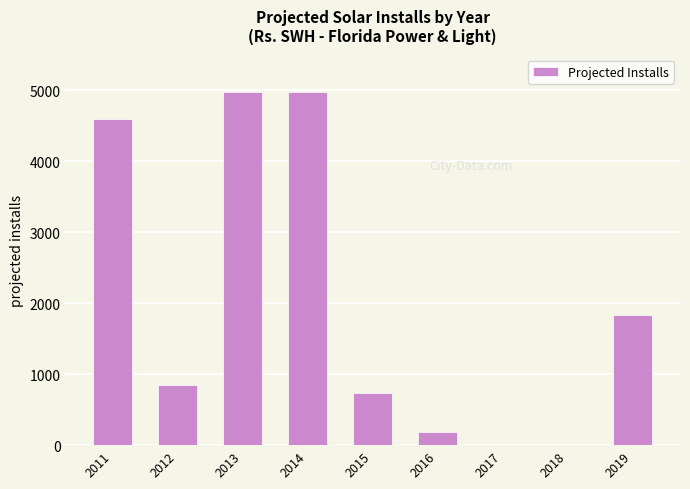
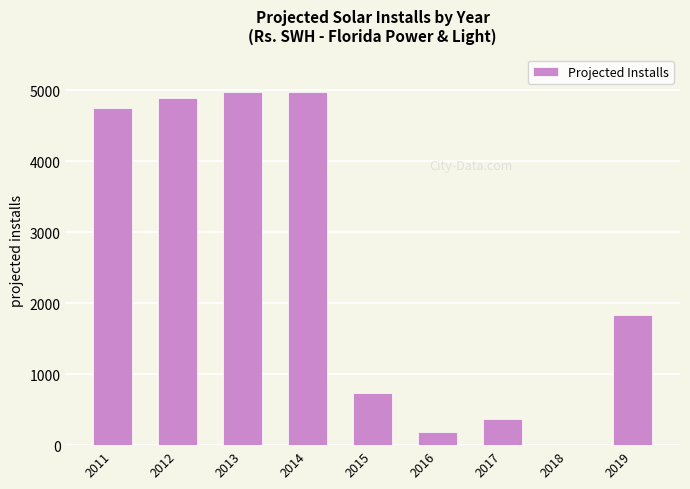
  {
-   "2011": 4600,
-   "2012": 900,
+   "2011": 4700,
+   "2012": 4900,
    "2013": 5000,
    "2014": 5000,
    "2015": 700,
    "2016": 200,
-   "2017": 0,
+   "2017": 400,
    "2018": 0,
    "2019": 1800
  }
